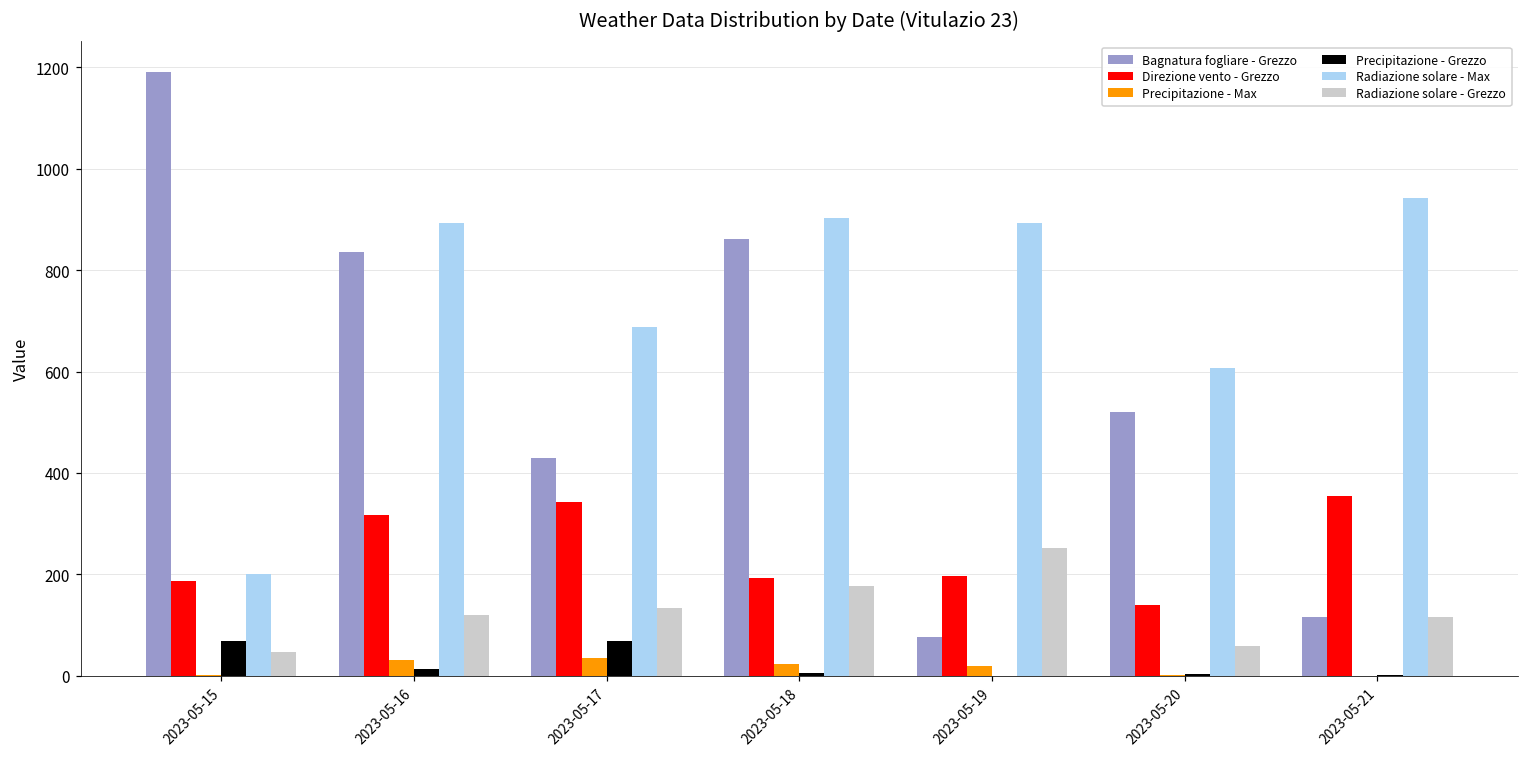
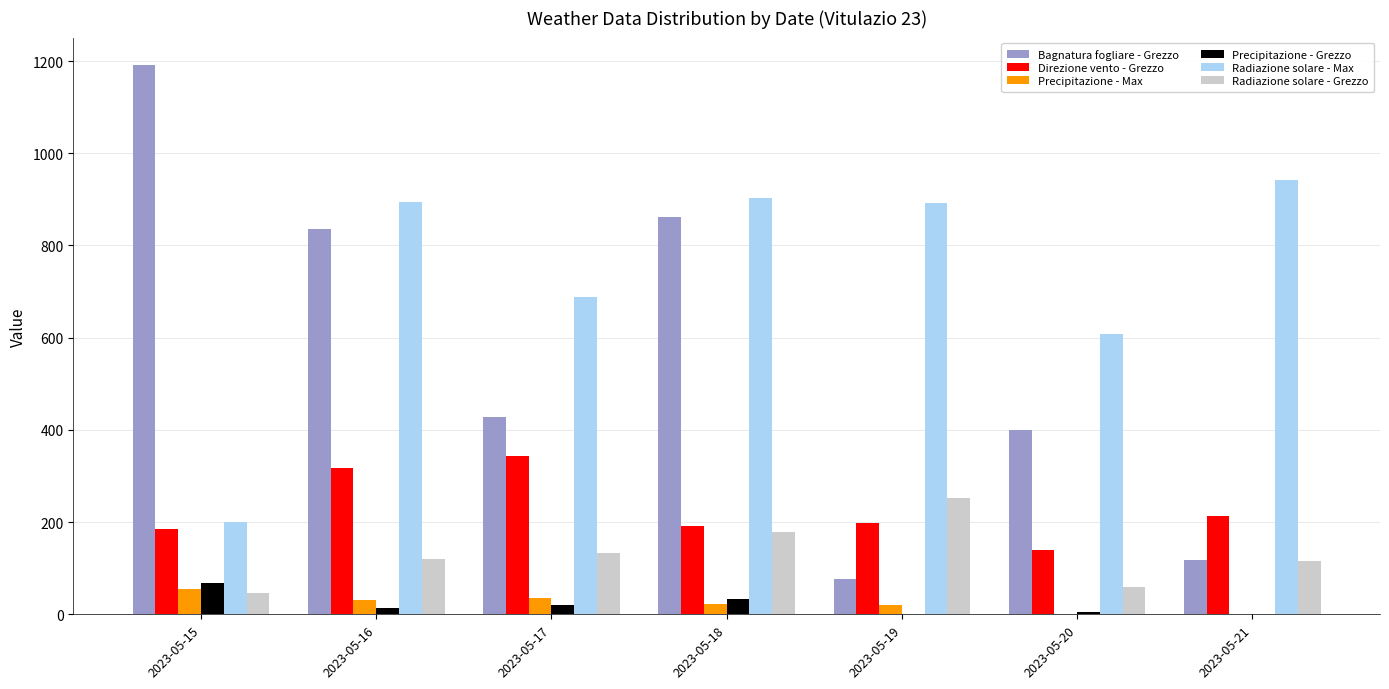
  {
    "Bagnatura fogliare - Grezzo": {
      "2023-05-15": 1190,
      "2023-05-16": 840,
      "2023-05-17": 430,
      "2023-05-18": 860,
      "2023-05-19": 80,
-     "2023-05-20": 520,
+     "2023-05-20": 400,
      "2023-05-21": 120
    },
    "Direzione vento - Grezzo": {
      "2023-05-15": 190,
      "2023-05-16": 320,
      "2023-05-17": 340,
      "2023-05-18": 190,
      "2023-05-19": 200,
      "2023-05-20": 140,
-     "2023-05-21": 350
+     "2023-05-21": 210
    },
    "Precipitazione - Max": {
-     "2023-05-15": 0,
+     "2023-05-15": 60,
      "2023-05-16": 30,
      "2023-05-17": 40,
      "2023-05-18": 20,
      "2023-05-19": 20
    },
    "Precipitazione - Grezzo": {
      "2023-05-15": 70,
      "2023-05-16": 10,
-     "2023-05-17": 70,
-     "2023-05-18": 10
+     "2023-05-17": 20,
+     "2023-05-18": 30
    }
  }
